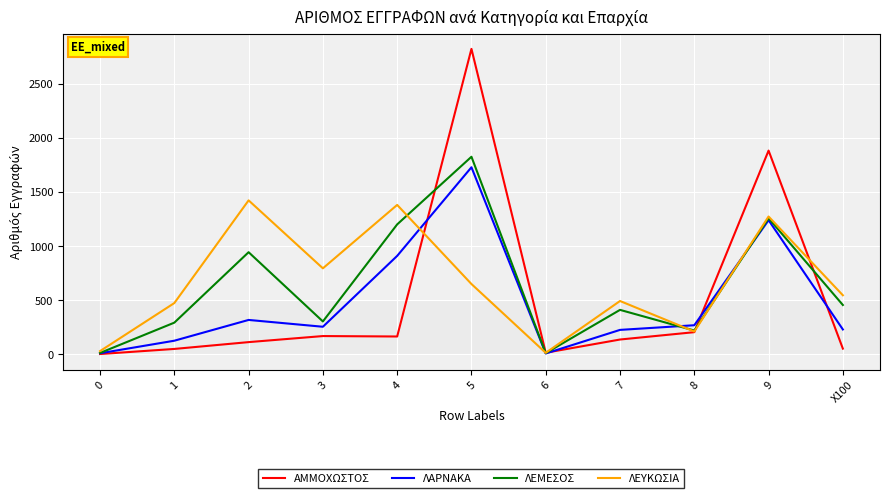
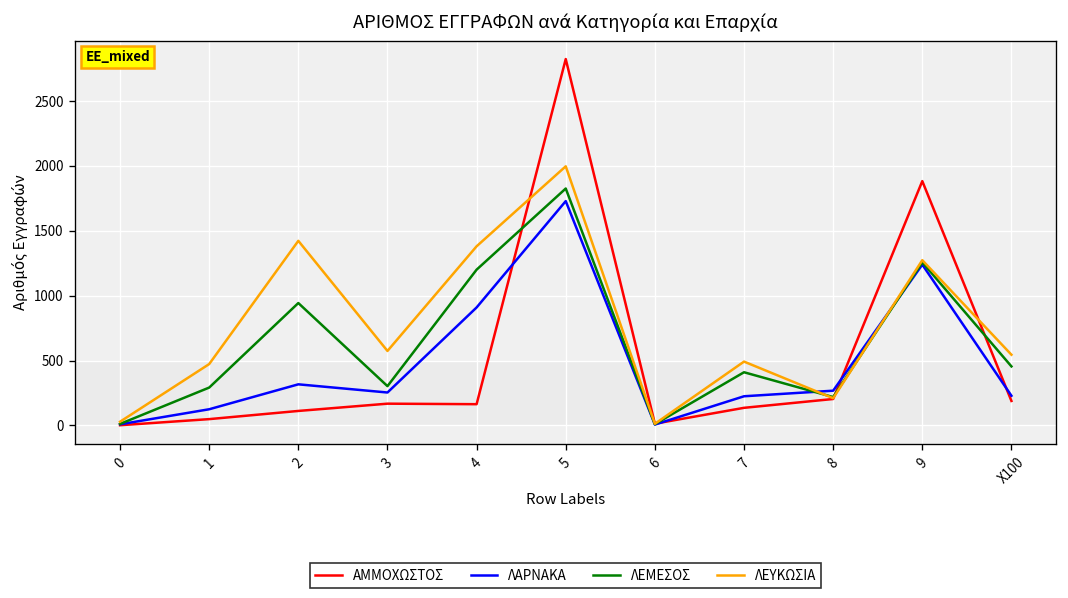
  {
    "ΑΜΜΟΧΩΣΤΟΣ": {
      "1": 50,
      "2": 110,
      "3": 170,
      "4": 160,
      "5": 2820,
      "7": 140,
      "9": 1880,
-     "X100": 50
+     "X100": 190
    },
    "ΛΑΡΝΑΚΑ": {
      "1": 130,
      "2": 320,
      "3": 250,
      "4": 910,
      "5": 1730,
      "7": 230,
      "8": 270,
      "X100": 230
    },
    "ΛΕΜΕΣΟΣ": {
      "1": 290,
      "2": 940,
      "3": 300,
      "4": 1200,
      "5": 1830,
      "7": 410,
      "X100": 460
    },
    "ΛΕΥΚΩΣΙΑ": {
      "1": 470,
      "2": 1420,
-     "3": 790,
+     "3": 570,
      "4": 1380,
-     "5": 650,
+     "5": 2000,
      "7": 490,
      "X100": 550
    }
  }
